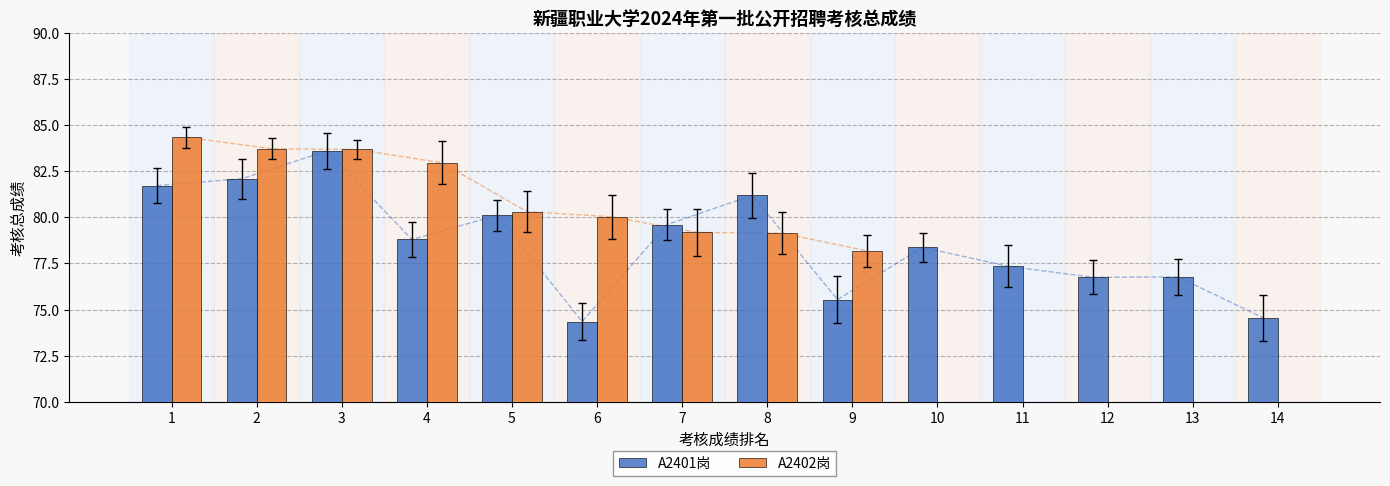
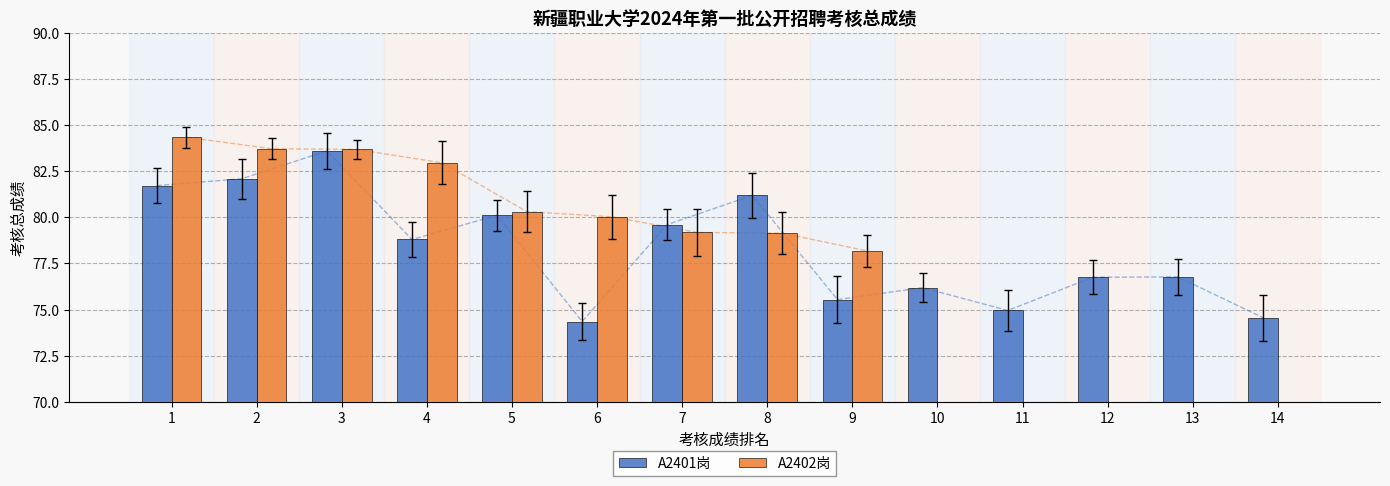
  {
    "A2401岗": {
      "1": 81.7,
      "2": 82.1,
      "3": 83.6,
      "4": 78.8,
      "5": 80.1,
      "6": 74.4,
      "7": 79.6,
      "8": 81.2,
      "9": 75.5,
-     "10": 78.4,
-     "11": 77.4,
+     "10": 76.2,
+     "11": 75.0,
      "12": 76.8,
      "13": 76.8,
      "14": 74.6
    }
  }
